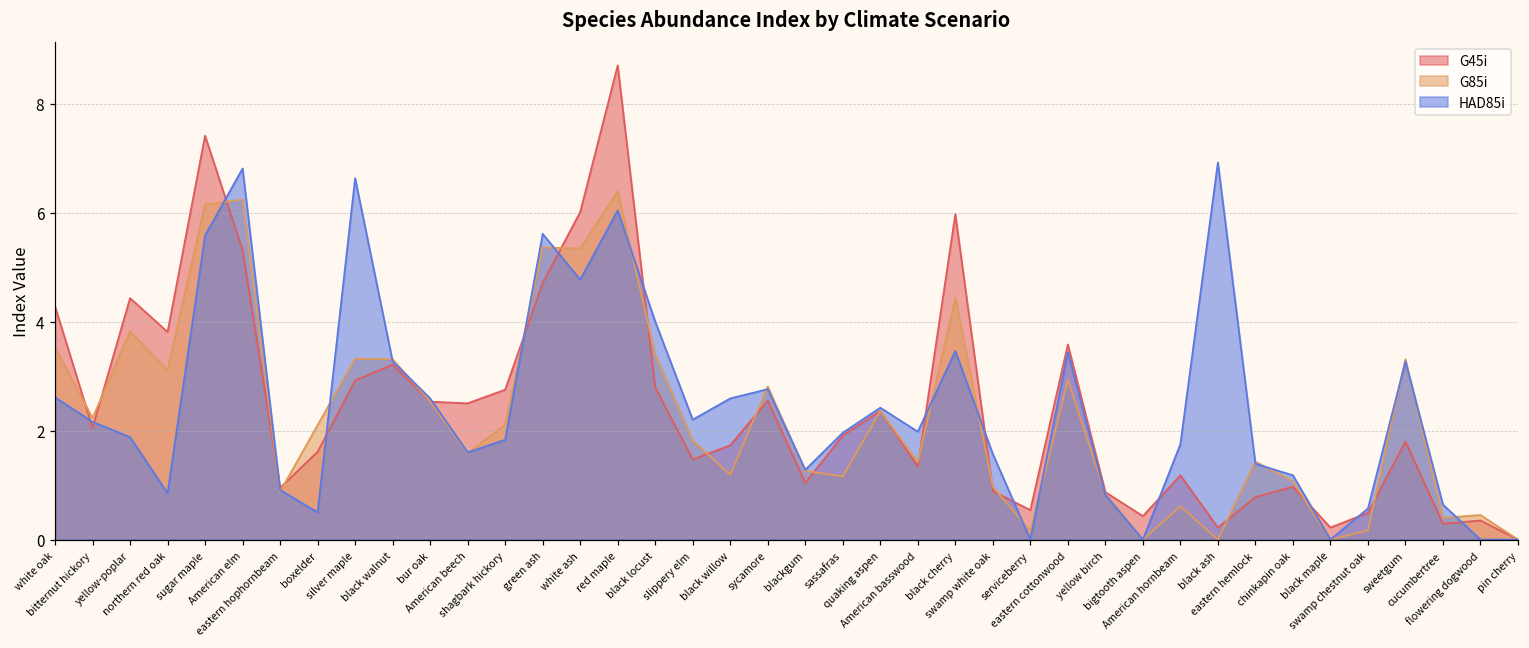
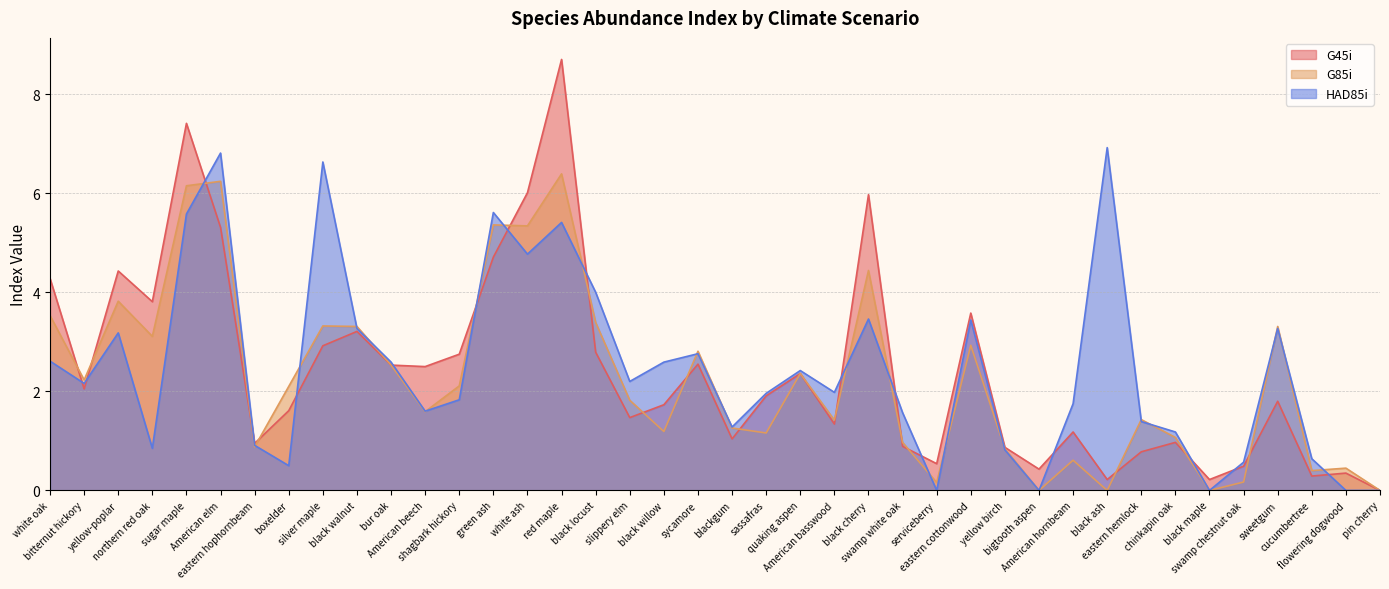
  {
    "HAD85i": {
      "white oak": 2.6,
      "bitternut hickory": 2.2,
-     "yellow-poplar": 1.9,
+     "yellow-poplar": 3.2,
      "northern red oak": 0.9,
      "sugar maple": 5.6,
      "American elm": 6.8,
      "boxelder": 0.5,
      "silver maple": 6.6,
      "bur oak": 2.6,
      "shagbark hickory": 1.8,
      "green ash": 5.6,
      "white ash": 4.8,
-     "red maple": 6.0,
+     "red maple": 5.4,
      "black locust": 4.0,
      "slippery elm": 2.2,
      "black willow": 2.6,
      "quaking aspen": 2.4,
      "American basswood": 2.0,
      "black cherry": 3.5,
      "swamp white oak": 1.6,
      "serviceberry": 0.0,
      "eastern cottonwood": 3.4,
      "American hornbeam": 1.8,
      "black ash": 6.9,
      "chinkapin oak": 1.2,
      "swamp chestnut oak": 0.6,
      "cucumbertree": 0.6,
      "flowering dogwood": 0.0
    }
  }
